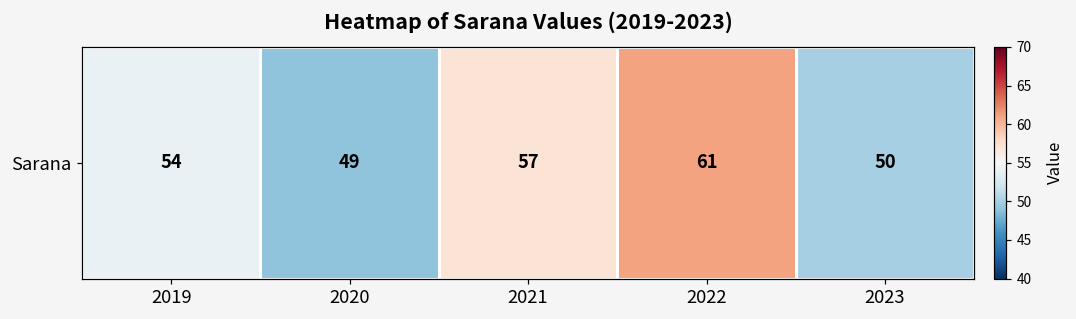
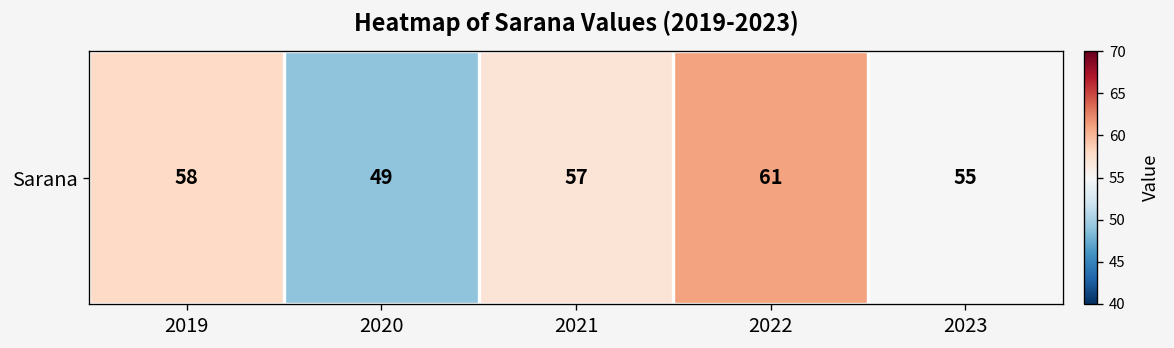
  {
    "Sarana": {
-     "2019": 54,
+     "2019": 58,
      "2020": 49,
      "2021": 57,
      "2022": 61,
-     "2023": 50
+     "2023": 55
    }
  }
